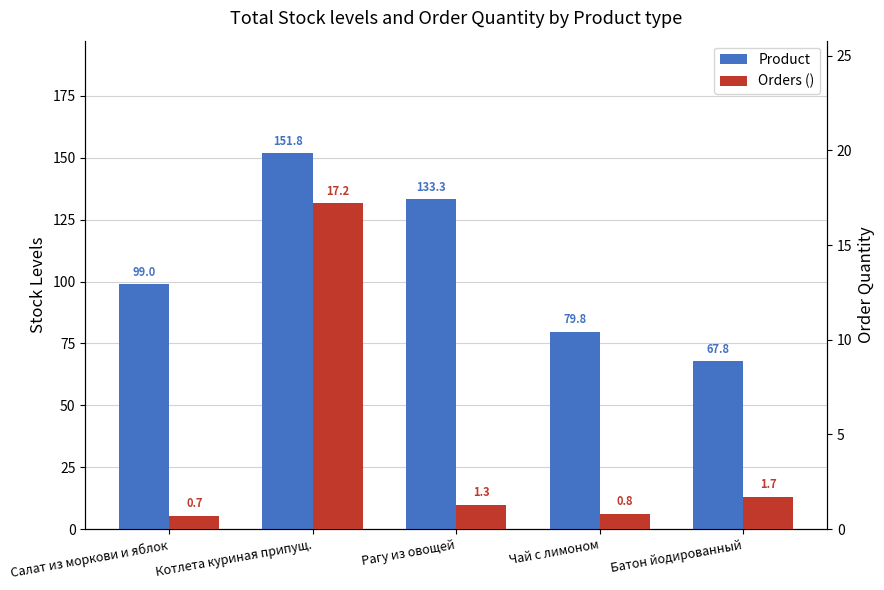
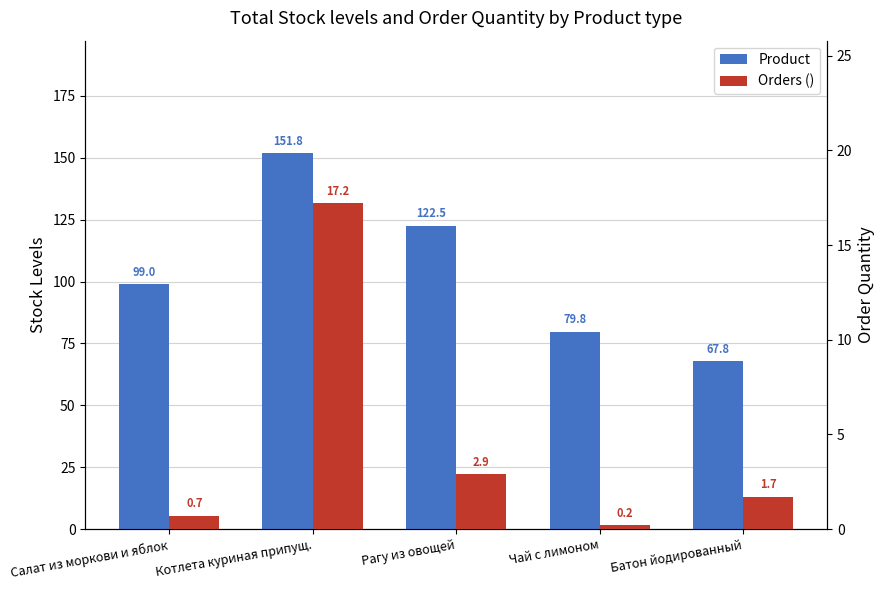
  {
    "Product": {
      "Салат из моркови и яблок": 99.0,
      "Котлета куриная припущ.": 151.8,
-     "Рагу из овощей": 133.3,
+     "Рагу из овощей": 122.5,
      "Чай с лимоном": 79.8,
      "Батон йодированный": 67.8
    },
    "Orders ()": {
      "Салат из моркови и яблок": 0.7,
      "Котлета куриная припущ.": 17.2,
-     "Рагу из овощей": 1.3,
-     "Чай с лимоном": 0.8,
+     "Рагу из овощей": 2.9,
+     "Чай с лимоном": 0.2,
      "Батон йодированный": 1.7
    }
  }
